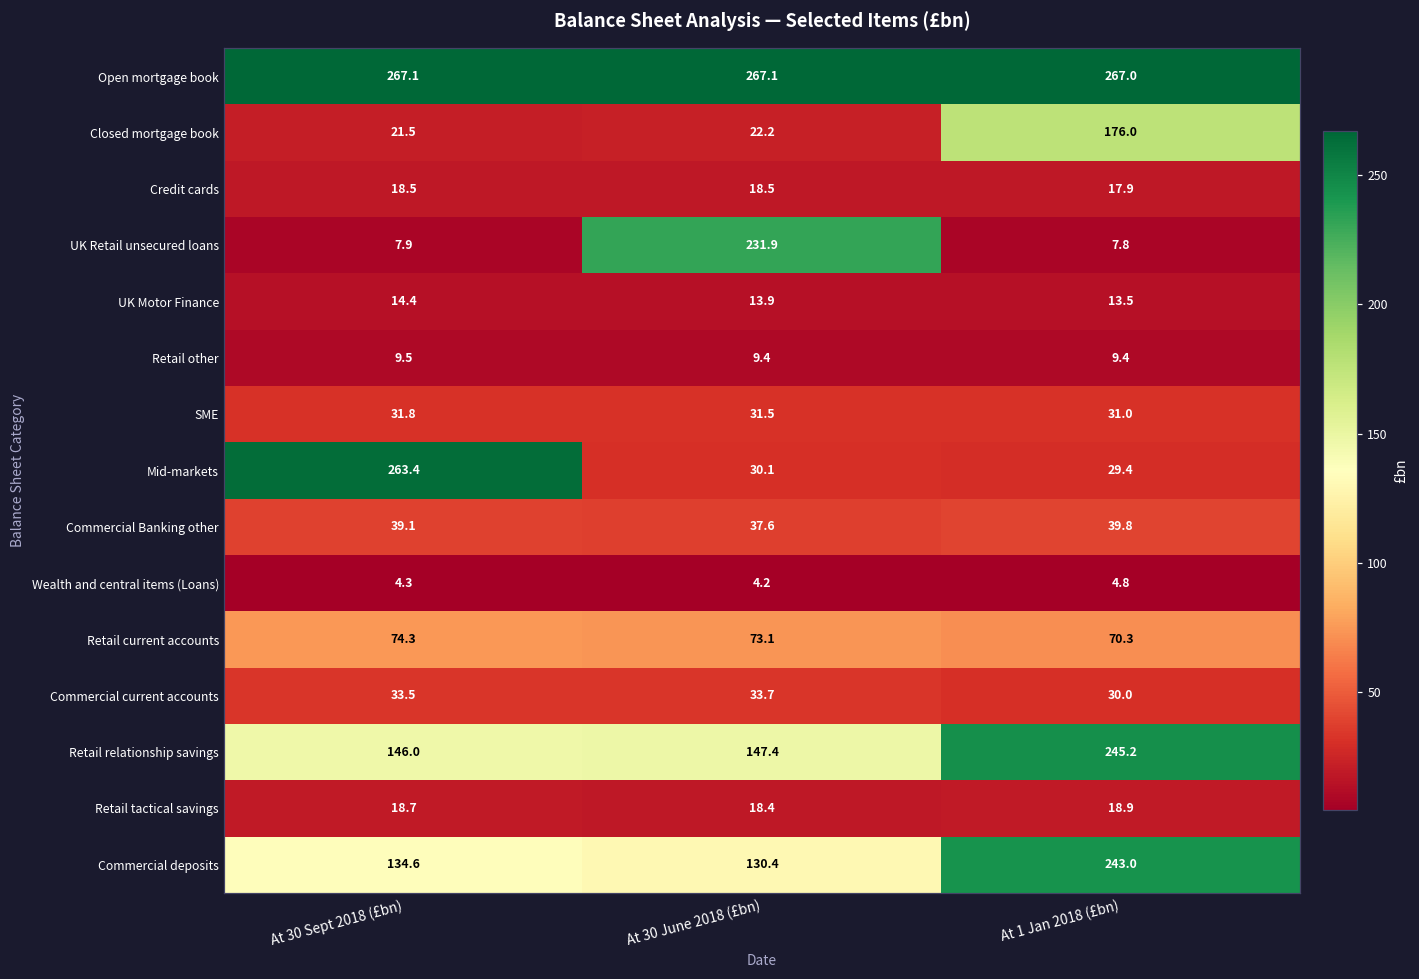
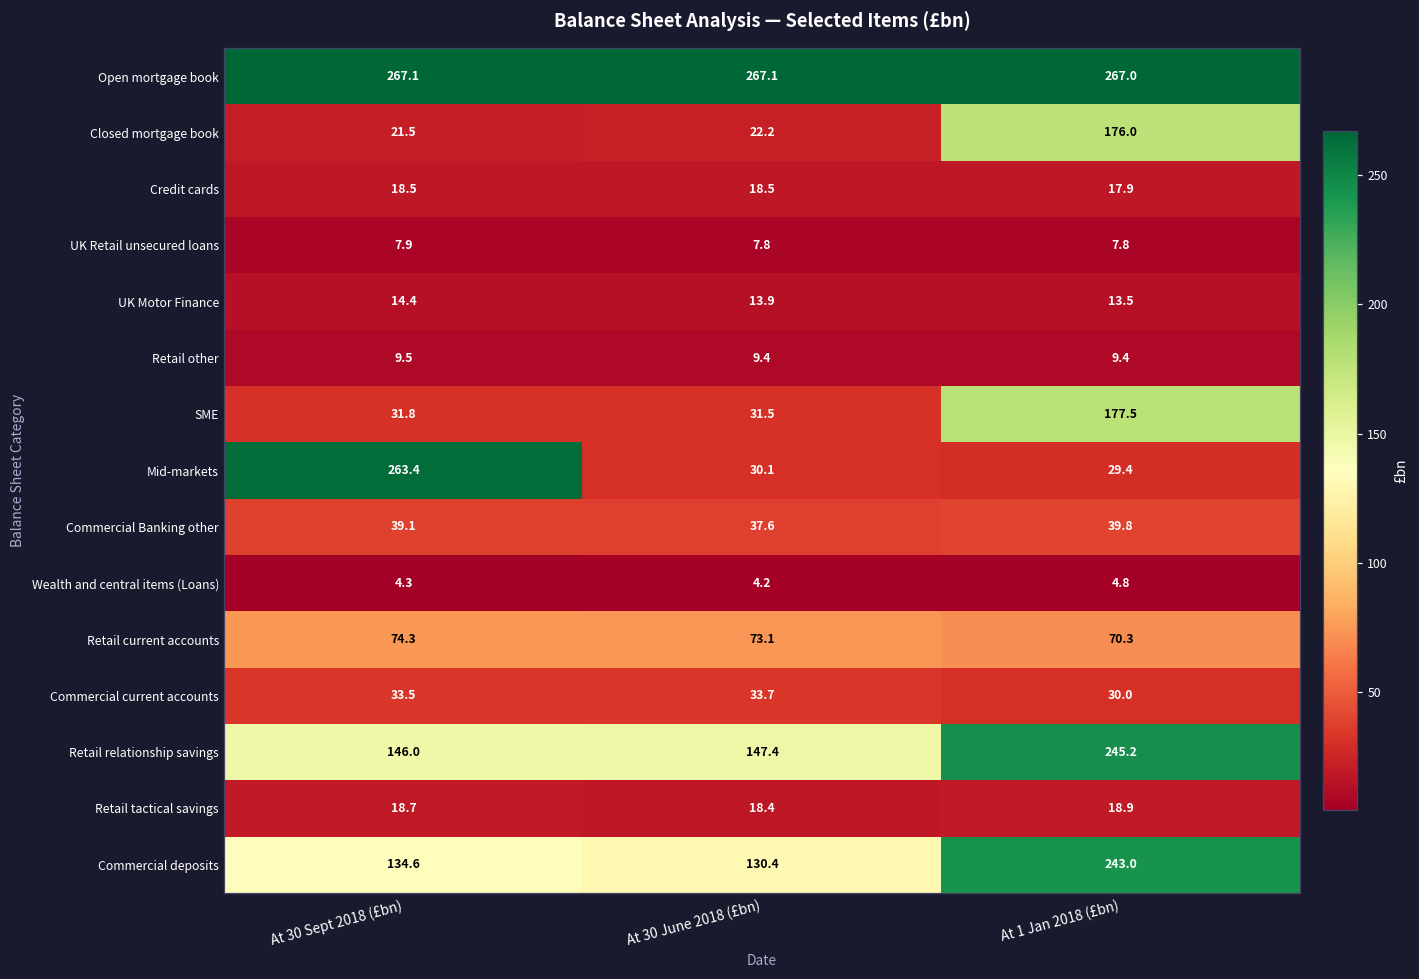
  {
    "Open mortgage book": {
      "At 30 Sept 2018 (£bn)": 267.1,
      "At 30 June 2018 (£bn)": 267.1,
      "At 1 Jan 2018 (£bn)": 267.0
    },
    "Closed mortgage book": {
      "At 30 Sept 2018 (£bn)": 21.5,
      "At 30 June 2018 (£bn)": 22.2,
      "At 1 Jan 2018 (£bn)": 176.0
    },
    "Credit cards": {
      "At 30 Sept 2018 (£bn)": 18.5,
      "At 30 June 2018 (£bn)": 18.5,
      "At 1 Jan 2018 (£bn)": 17.9
    },
    "UK Retail unsecured loans": {
      "At 30 Sept 2018 (£bn)": 7.9,
-     "At 30 June 2018 (£bn)": 231.9,
+     "At 30 June 2018 (£bn)": 7.8,
      "At 1 Jan 2018 (£bn)": 7.8
    },
    "UK Motor Finance": {
      "At 30 Sept 2018 (£bn)": 14.4,
      "At 30 June 2018 (£bn)": 13.9,
      "At 1 Jan 2018 (£bn)": 13.5
    },
    "Retail other": {
      "At 30 Sept 2018 (£bn)": 9.5,
      "At 30 June 2018 (£bn)": 9.4,
      "At 1 Jan 2018 (£bn)": 9.4
    },
    "SME": {
      "At 30 Sept 2018 (£bn)": 31.8,
      "At 30 June 2018 (£bn)": 31.5,
-     "At 1 Jan 2018 (£bn)": 31.0
+     "At 1 Jan 2018 (£bn)": 177.5
    },
    "Mid-markets": {
      "At 30 Sept 2018 (£bn)": 263.4,
      "At 30 June 2018 (£bn)": 30.1,
      "At 1 Jan 2018 (£bn)": 29.4
    },
    "Commercial Banking other": {
      "At 30 Sept 2018 (£bn)": 39.1,
      "At 30 June 2018 (£bn)": 37.6,
      "At 1 Jan 2018 (£bn)": 39.8
    },
    "Wealth and central items (Loans)": {
      "At 30 Sept 2018 (£bn)": 4.3,
      "At 30 June 2018 (£bn)": 4.2,
      "At 1 Jan 2018 (£bn)": 4.8
    },
    "Retail current accounts": {
      "At 30 Sept 2018 (£bn)": 74.3,
      "At 30 June 2018 (£bn)": 73.1,
      "At 1 Jan 2018 (£bn)": 70.3
    },
    "Commercial current accounts": {
      "At 30 Sept 2018 (£bn)": 33.5,
      "At 30 June 2018 (£bn)": 33.7,
      "At 1 Jan 2018 (£bn)": 30.0
    },
    "Retail relationship savings": {
      "At 30 Sept 2018 (£bn)": 146.0,
      "At 30 June 2018 (£bn)": 147.4,
      "At 1 Jan 2018 (£bn)": 245.2
    },
    "Retail tactical savings": {
      "At 30 Sept 2018 (£bn)": 18.7,
      "At 30 June 2018 (£bn)": 18.4,
      "At 1 Jan 2018 (£bn)": 18.9
    },
    "Commercial deposits": {
      "At 30 Sept 2018 (£bn)": 134.6,
      "At 30 June 2018 (£bn)": 130.4,
      "At 1 Jan 2018 (£bn)": 243.0
    }
  }
